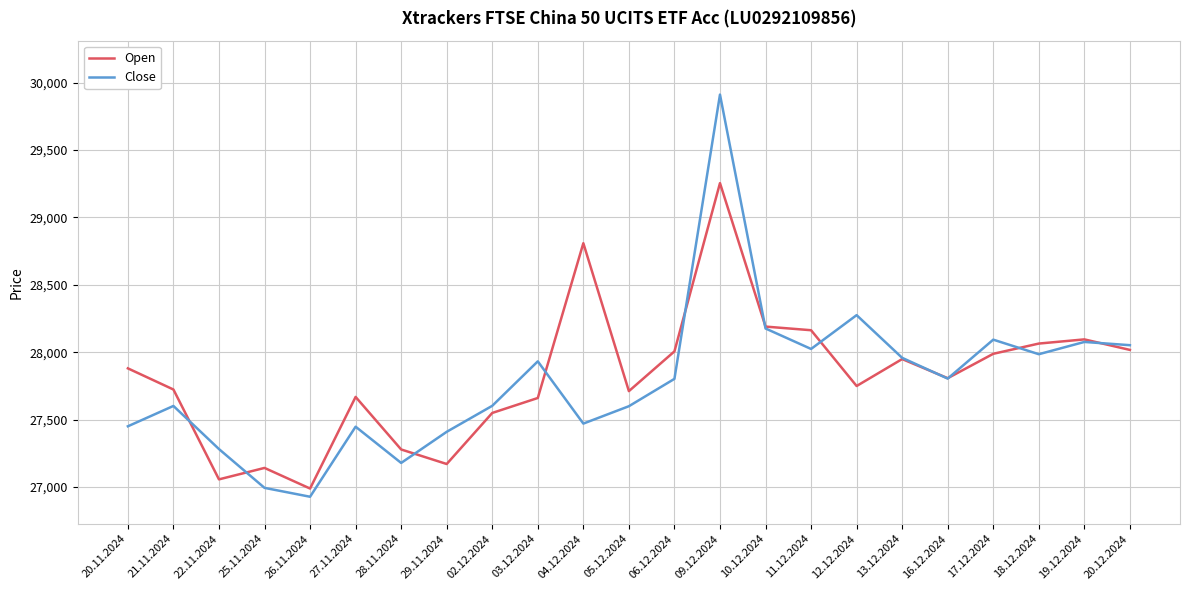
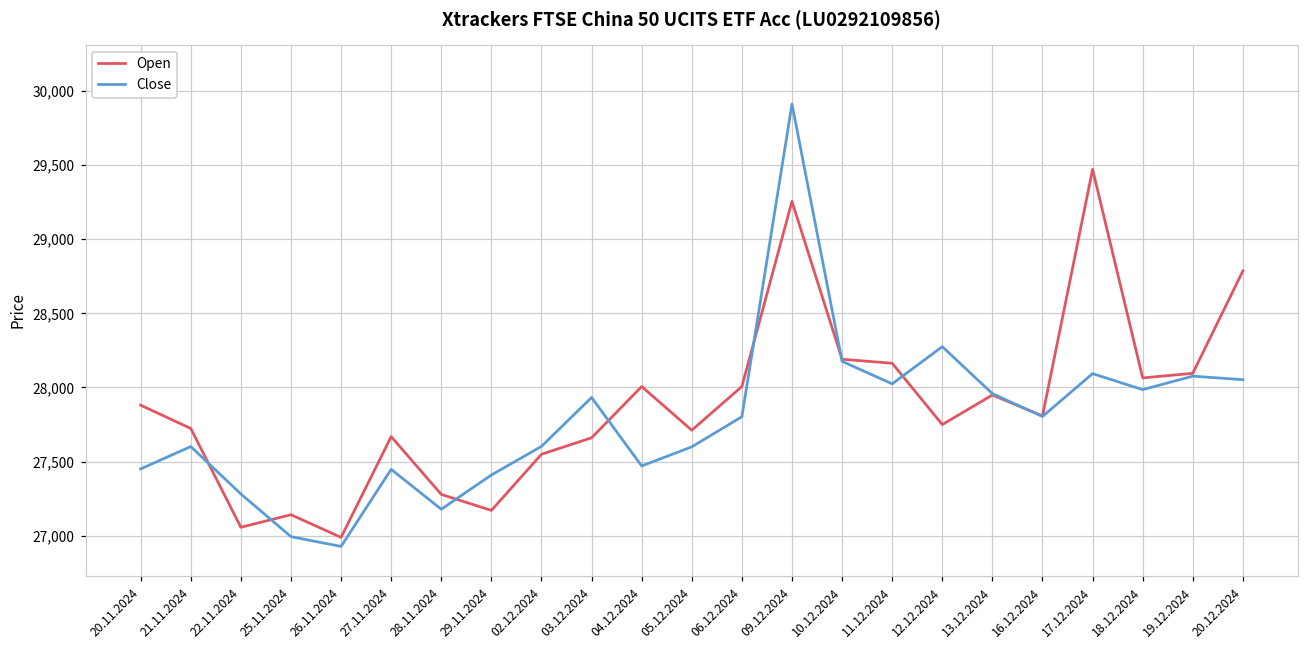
  {
    "Open": {
      "20.11.2024": "27,880",
      "21.11.2024": "27,720",
      "22.11.2024": "27,060",
      "25.11.2024": "27,140",
      "26.11.2024": "26,990",
      "27.11.2024": "27,670",
      "28.11.2024": "27,280",
      "29.11.2024": "27,170",
      "02.12.2024": "27,550",
      "03.12.2024": "27,660",
-     "04.12.2024": "28,810",
+     "04.12.2024": "28,010",
      "05.12.2024": "27,710",
      "06.12.2024": "28,010",
      "09.12.2024": "29,260",
      "11.12.2024": "28,160",
      "12.12.2024": "27,750",
-     "17.12.2024": "27,990",
+     "17.12.2024": "29,470",
      "18.12.2024": "28,060",
-     "20.12.2024": "28,020"
+     "20.12.2024": "28,790"
    },
    "Close": {
      "20.11.2024": "27,450",
      "21.11.2024": "27,600",
      "22.11.2024": "27,280",
      "25.11.2024": "26,990",
      "26.11.2024": "26,930",
      "27.11.2024": "27,450",
      "28.11.2024": "27,180",
      "29.11.2024": "27,410",
      "02.12.2024": "27,600",
      "03.12.2024": "27,930",
      "04.12.2024": "27,470",
      "05.12.2024": "27,600",
      "06.12.2024": "27,800",
      "09.12.2024": "29,910",
      "11.12.2024": "28,020",
      "12.12.2024": "28,280",
      "17.12.2024": "28,090",
      "18.12.2024": "27,990",
      "20.12.2024": "28,050"
    }
  }
